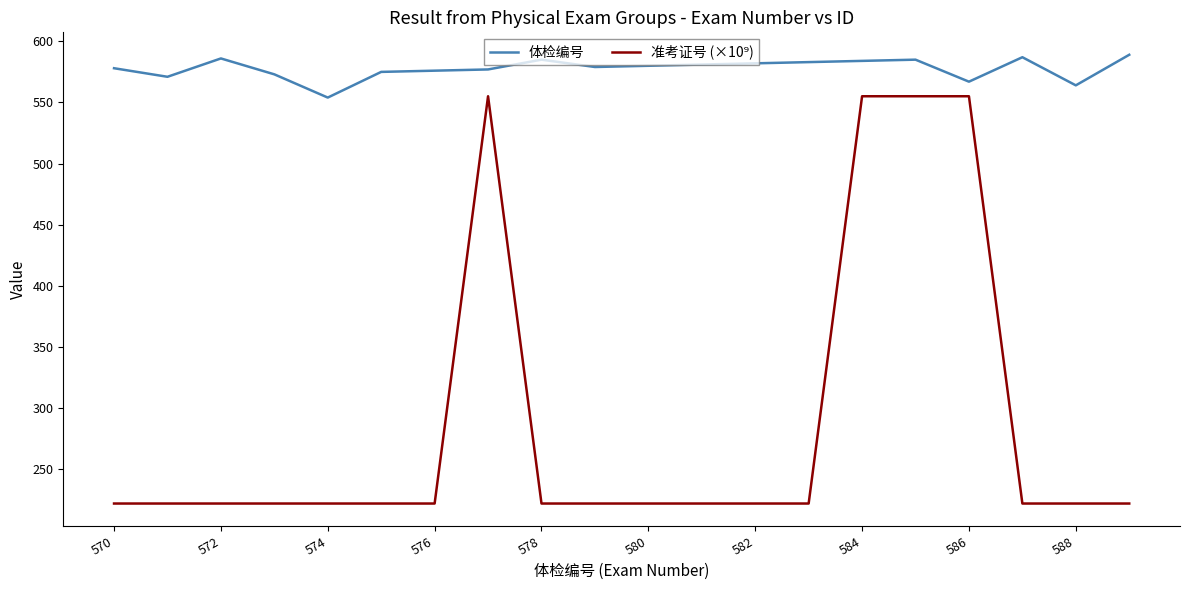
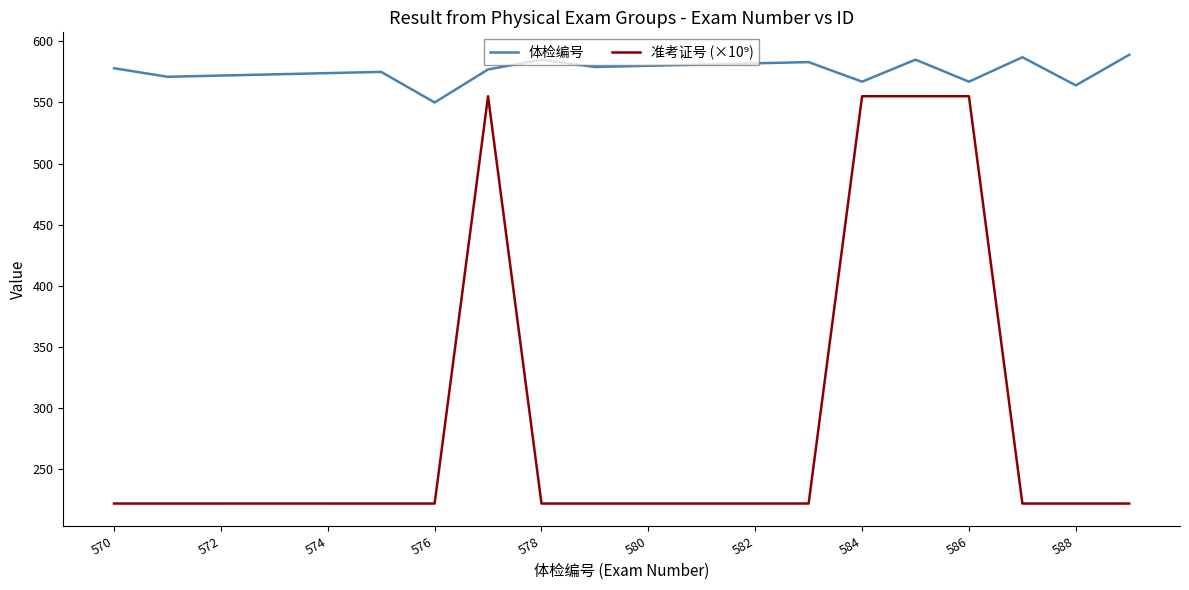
  {
    "体检编号": {
      "570": 578,
-     "572": 586,
-     "574": 554,
-     "576": 576,
+     "572": 572,
+     "574": 574,
+     "576": 550,
      "580": 580,
-     "584": 584,
+     "584": 567,
      "586": 567,
      "588": 564
    },
    "准考证号 (×10⁹)": {
      "570": 222,
      "572": 222,
      "574": 222,
      "576": 222,
      "578": 222,
      "580": 222,
      "582": 222,
      "584": 555,
      "586": 555,
      "588": 222
    }
  }
